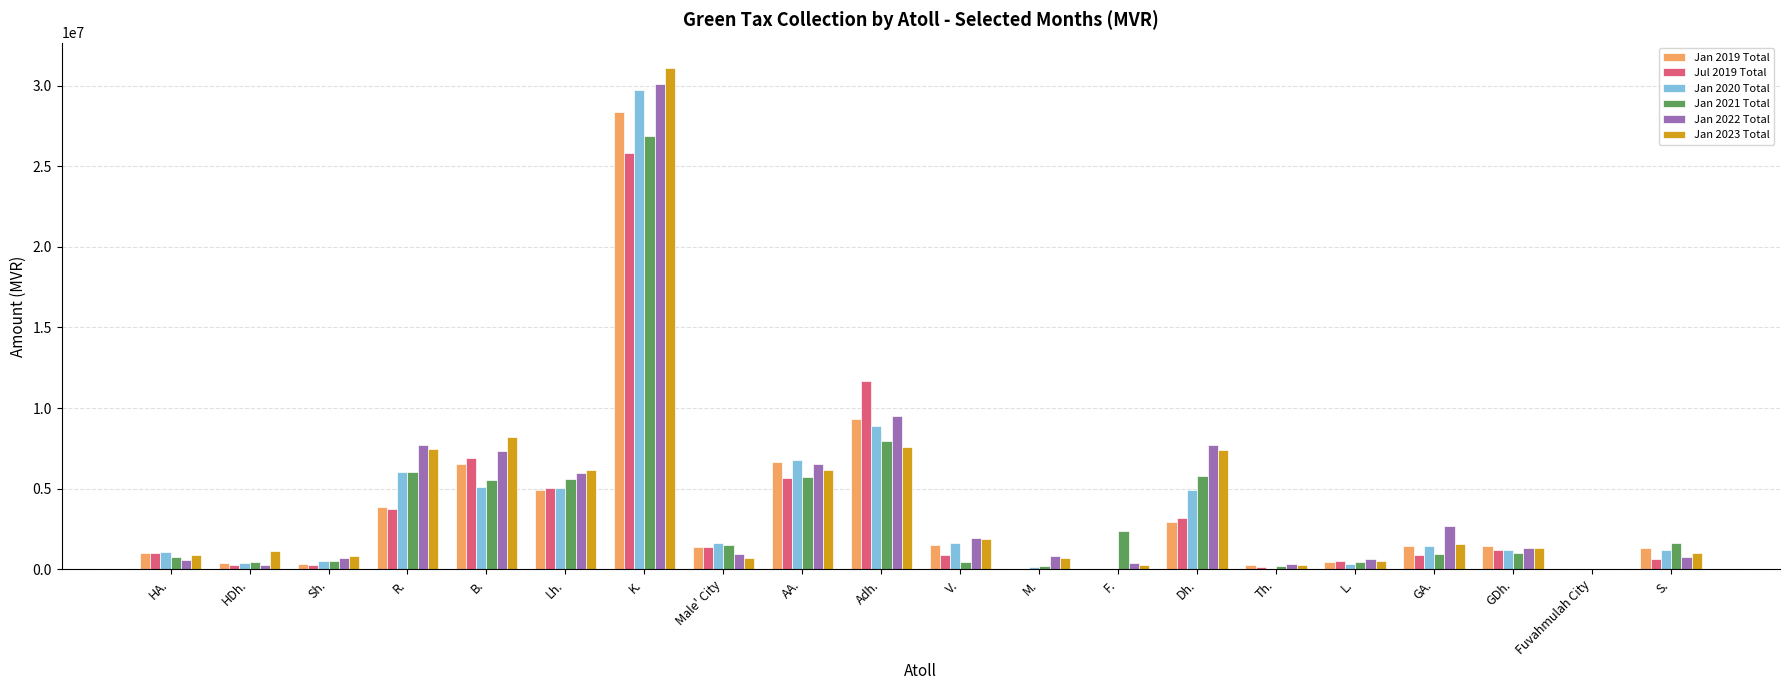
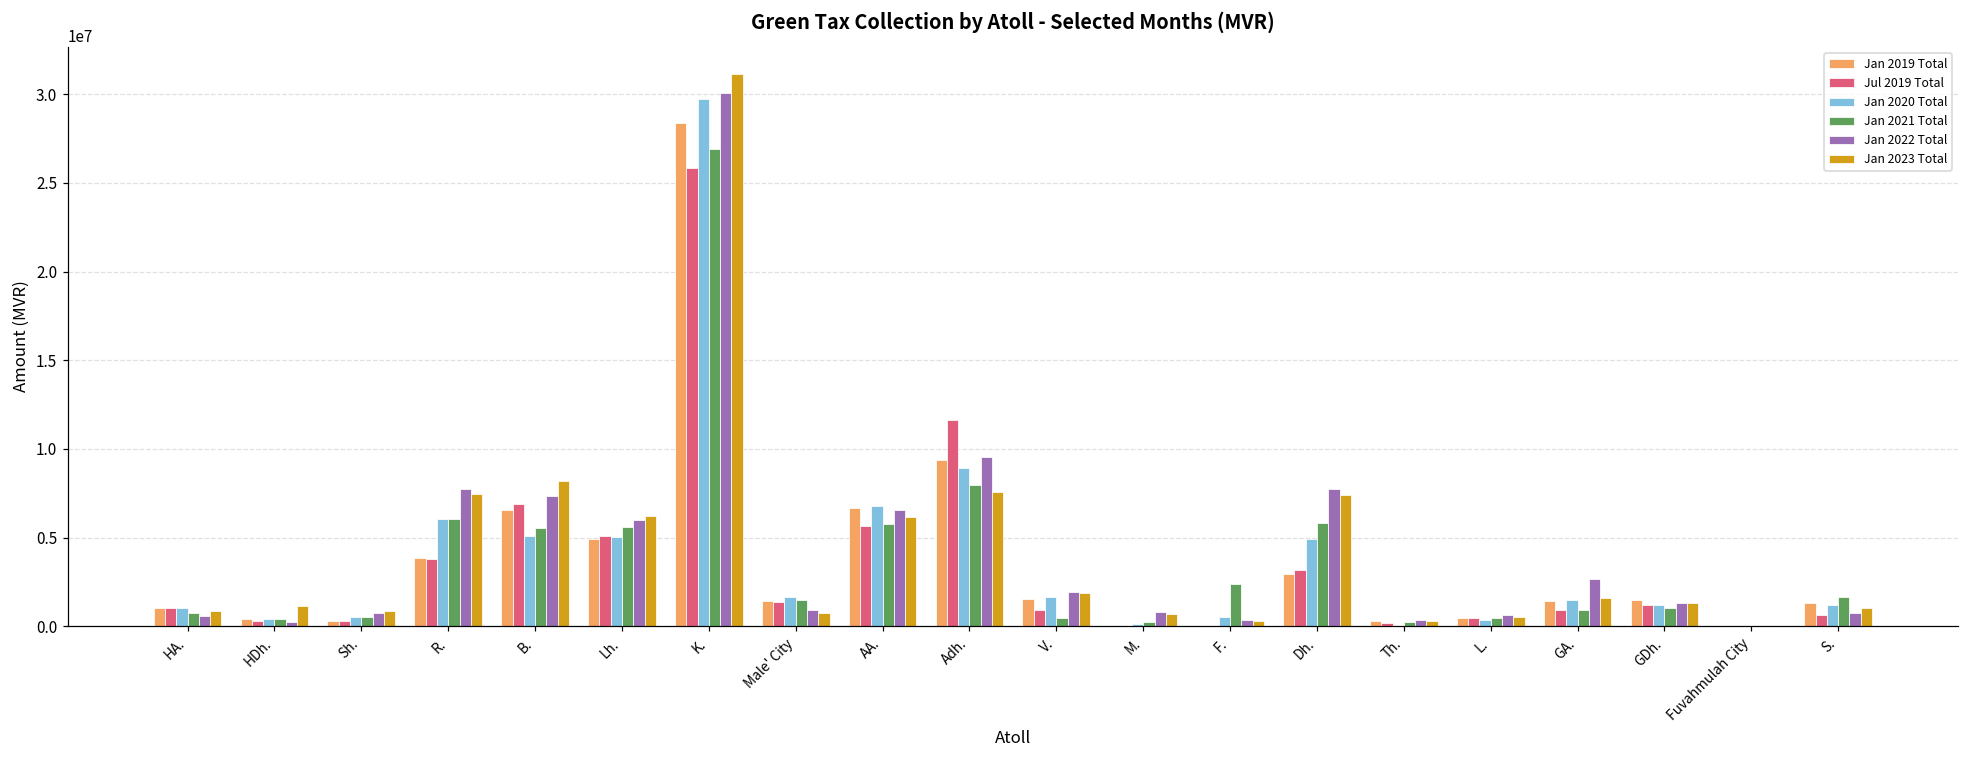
  {
    "Jan 2019 Total": {
      "HA.": 1000000,
      "HDh.": 400000,
      "Sh.": 300000,
      "R.": 3800000,
      "B.": 6500000,
      "Lh.": 4900000,
      "K.": 28400000,
      "Male' City": 1400000,
      "AA.": 6700000,
      "Adh.": 9300000,
      "V.": 1500000,
      "M.": 0,
      "Dh.": 3000000,
      "Th.": 300000,
      "L.": 500000,
      "GA.": 1400000,
      "GDh.": 1500000,
      "S.": 1300000
    },
    "Jul 2019 Total": {
      "HA.": 1000000,
      "HDh.": 300000,
      "Sh.": 300000,
      "R.": 3800000,
      "B.": 6900000,
      "Lh.": 5100000,
      "K.": 25800000,
      "Male' City": 1400000,
      "AA.": 5700000,
      "Adh.": 11600000,
      "V.": 900000,
      "M.": 0,
      "Dh.": 3200000,
      "Th.": 200000,
      "L.": 500000,
      "GA.": 900000,
      "GDh.": 1200000,
      "S.": 700000
    },
    "Jan 2020 Total": {
      "HA.": 1100000,
      "HDh.": 400000,
      "Sh.": 500000,
      "R.": 6000000,
      "B.": 5100000,
      "Lh.": 5100000,
      "K.": 29700000,
      "Male' City": 1700000,
      "AA.": 6800000,
      "Adh.": 8900000,
      "V.": 1700000,
-     "F.": 0,
+     "F.": 500000,
      "Dh.": 4900000,
      "Th.": 0,
      "L.": 300000,
      "GA.": 1500000,
      "GDh.": 1200000,
      "S.": 1200000
    },
    "Jan 2021 Total": {
      "HA.": 700000,
      "HDh.": 400000,
      "Sh.": 500000,
      "R.": 6000000,
      "B.": 5600000,
      "Lh.": 5600000,
      "K.": 26900000,
      "Male' City": 1500000,
      "AA.": 5800000,
      "Adh.": 8000000,
      "V.": 500000,
      "M.": 200000,
      "F.": 2400000,
      "Dh.": 5800000,
      "Th.": 200000,
      "L.": 500000,
      "GA.": 900000,
      "GDh.": 1000000,
      "S.": 1600000
    },
    "Jan 2022 Total": {
      "HA.": 600000,
      "HDh.": 300000,
      "Sh.": 700000,
      "R.": 7700000,
      "B.": 7400000,
      "Lh.": 6000000,
      "K.": 30100000,
      "Male' City": 900000,
      "AA.": 6600000,
      "Adh.": 9500000,
      "V.": 1900000,
      "M.": 800000,
      "F.": 400000,
      "Dh.": 7700000,
      "Th.": 300000,
      "L.": 700000,
      "GA.": 2700000,
      "GDh.": 1300000,
      "S.": 800000
    },
    "Jan 2023 Total": {
      "HA.": 900000,
      "HDh.": 1100000,
      "Sh.": 800000,
      "R.": 7500000,
      "B.": 8200000,
      "Lh.": 6200000,
      "K.": 31100000,
      "Male' City": 700000,
      "AA.": 6200000,
      "Adh.": 7600000,
      "V.": 1900000,
      "M.": 700000,
      "F.": 300000,
      "Dh.": 7400000,
      "Th.": 300000,
      "L.": 500000,
      "GA.": 1600000,
      "GDh.": 1300000,
      "S.": 1000000
    }
  }
